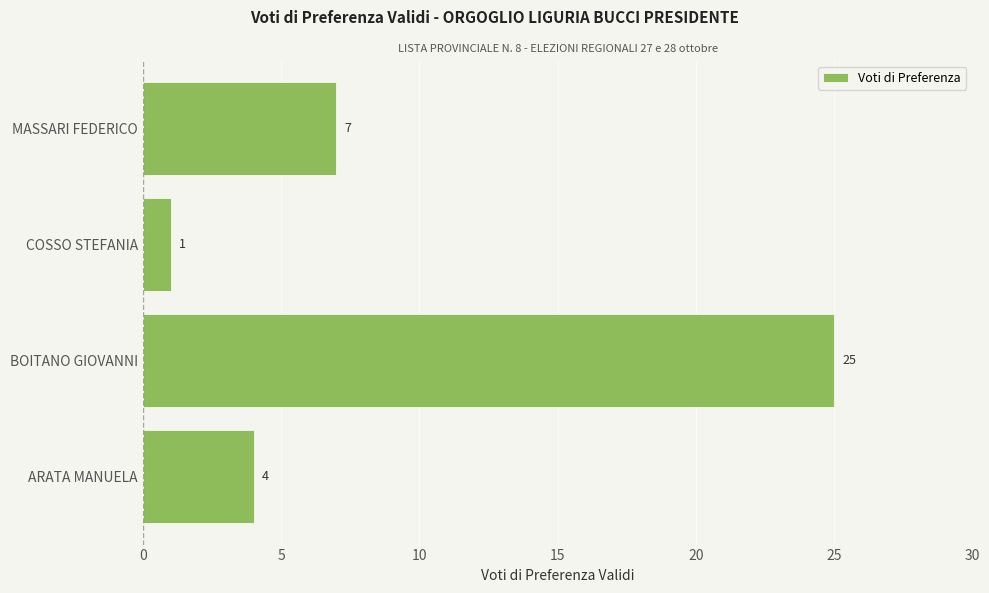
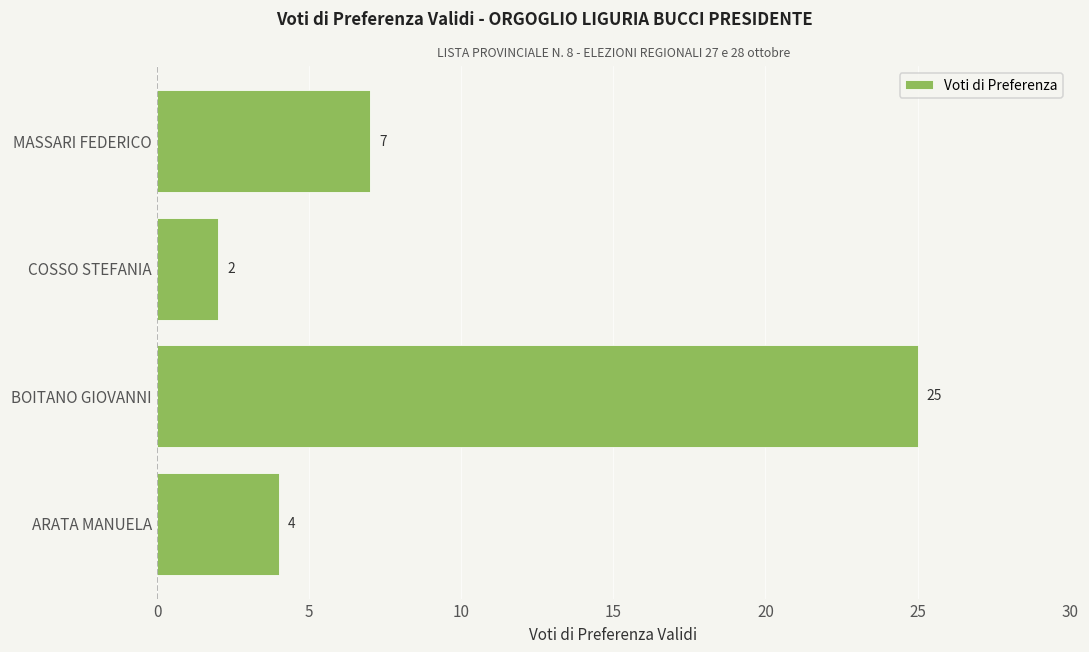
  {
    "MASSARI FEDERICO": 7,
-   "COSSO STEFANIA": 1,
+   "COSSO STEFANIA": 2,
    "BOITANO GIOVANNI": 25,
    "ARATA MANUELA": 4
  }
